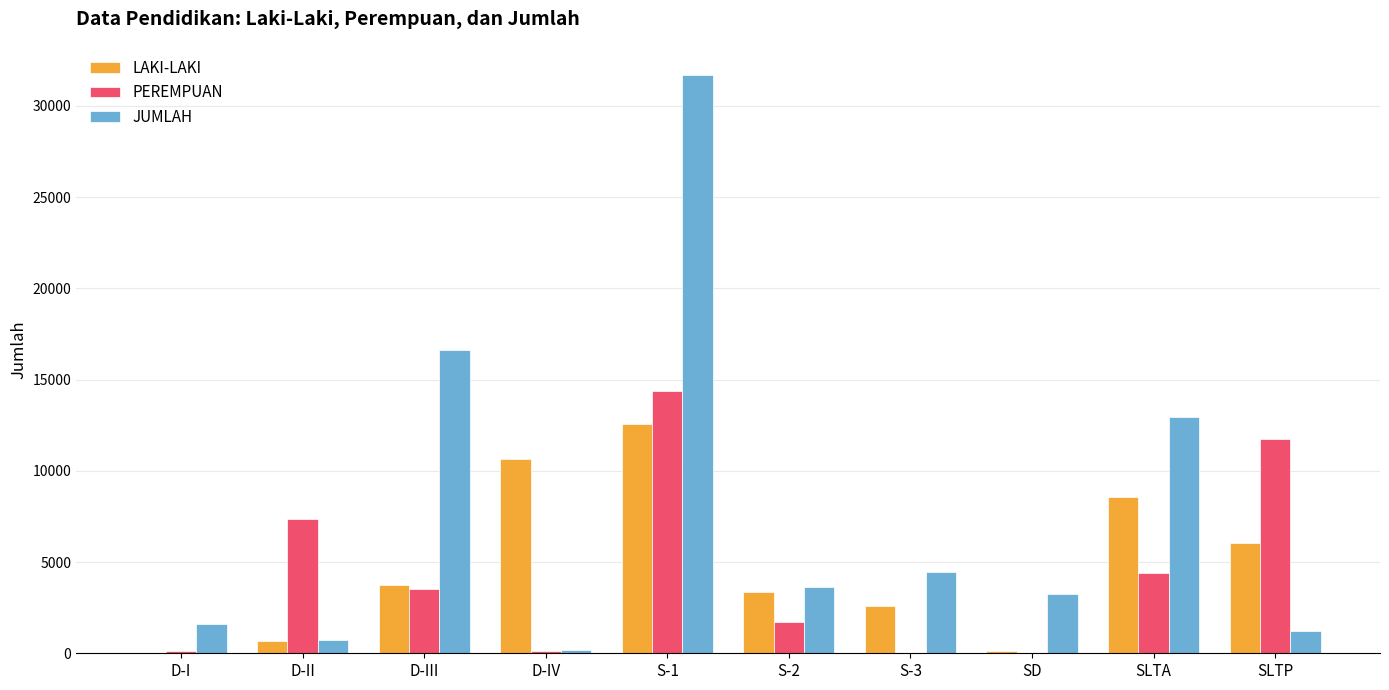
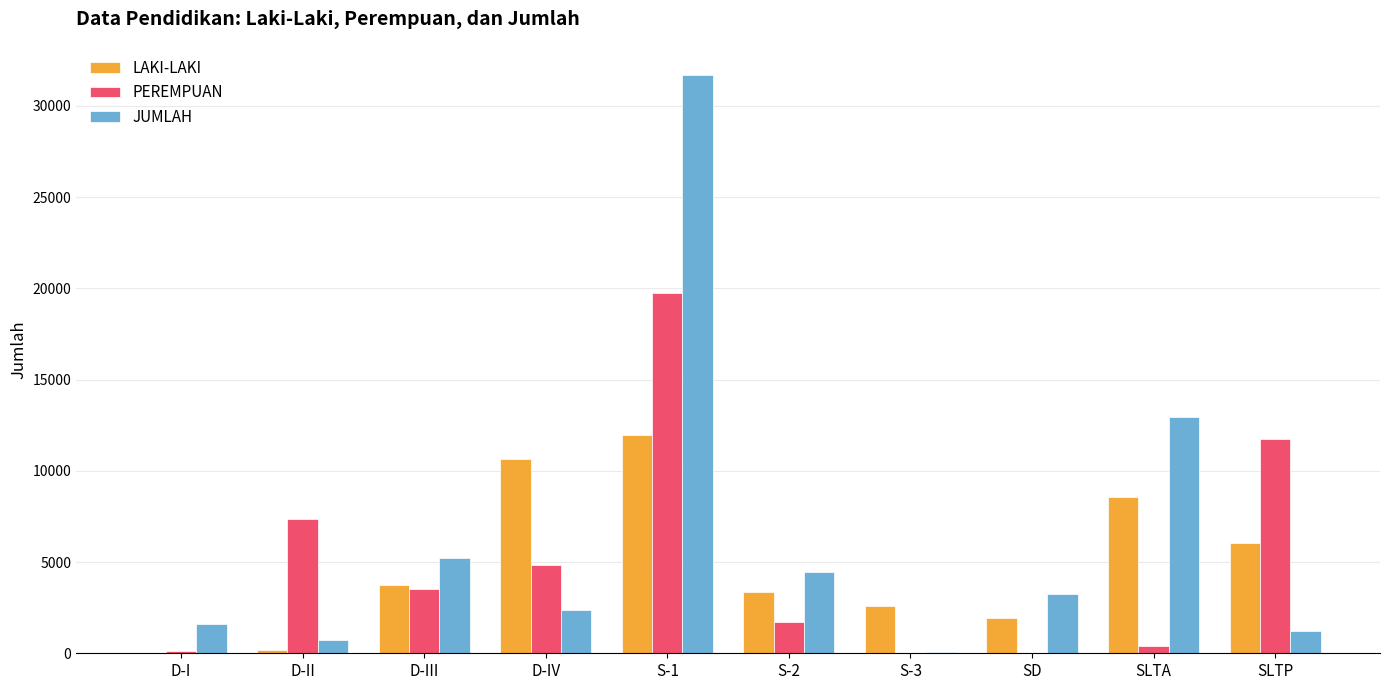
  {
    "LAKI-LAKI": {
-     "D-II": 700,
+     "D-II": 200,
      "D-III": 3700,
      "D-IV": 10600,
-     "S-1": 12600,
+     "S-1": 12000,
      "S-2": 3400,
      "S-3": 2600,
-     "SD": 100,
+     "SD": 1900,
      "SLTA": 8600,
      "SLTP": 6000
    },
    "PEREMPUAN": {
      "D-II": 7400,
      "D-III": 3500,
-     "D-IV": 100,
-     "S-1": 14400,
+     "D-IV": 4800,
+     "S-1": 19800,
      "S-2": 1700,
-     "SLTA": 4400,
+     "SLTA": 400,
      "SLTP": 11800
    },
    "JUMLAH": {
      "D-I": 1600,
      "D-II": 700,
-     "D-III": 16600,
-     "D-IV": 200,
+     "D-III": 5200,
+     "D-IV": 2400,
      "S-1": 31700,
-     "S-2": 3600,
-     "S-3": 4500,
+     "S-2": 4500,
+     "S-3": 100,
      "SD": 3200,
      "SLTA": 13000,
      "SLTP": 1200
    }
  }
